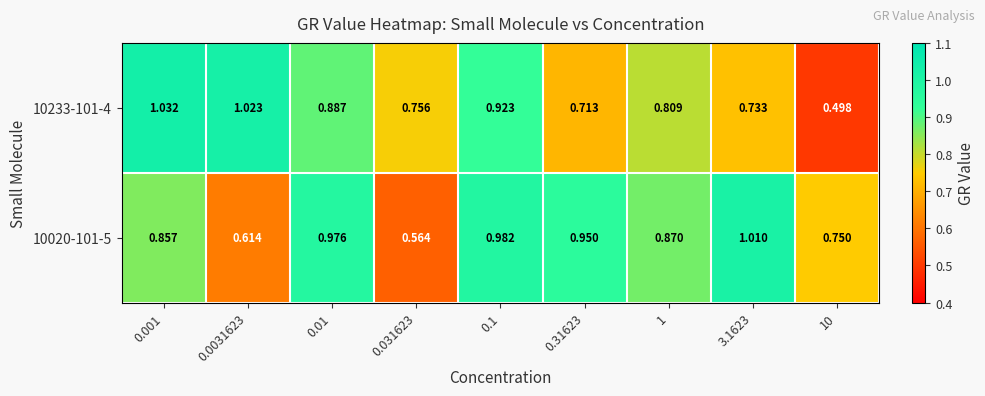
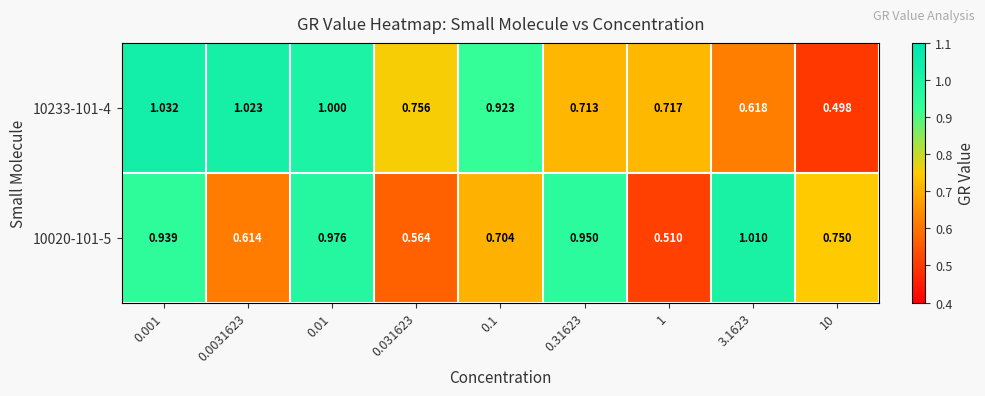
  {
    "10233-101-4": {
      "0.001": 1.032,
      "0.0031623": 1.023,
-     "0.01": 0.887,
+     "0.01": 1.000,
      "0.031623": 0.756,
      "0.1": 0.923,
      "0.31623": 0.713,
-     "1": 0.809,
-     "3.1623": 0.733,
+     "1": 0.717,
+     "3.1623": 0.618,
      "10": 0.498
    },
    "10020-101-5": {
-     "0.001": 0.857,
+     "0.001": 0.939,
      "0.0031623": 0.614,
      "0.01": 0.976,
      "0.031623": 0.564,
-     "0.1": 0.982,
+     "0.1": 0.704,
      "0.31623": 0.950,
-     "1": 0.870,
+     "1": 0.510,
      "3.1623": 1.010,
      "10": 0.750
    }
  }
